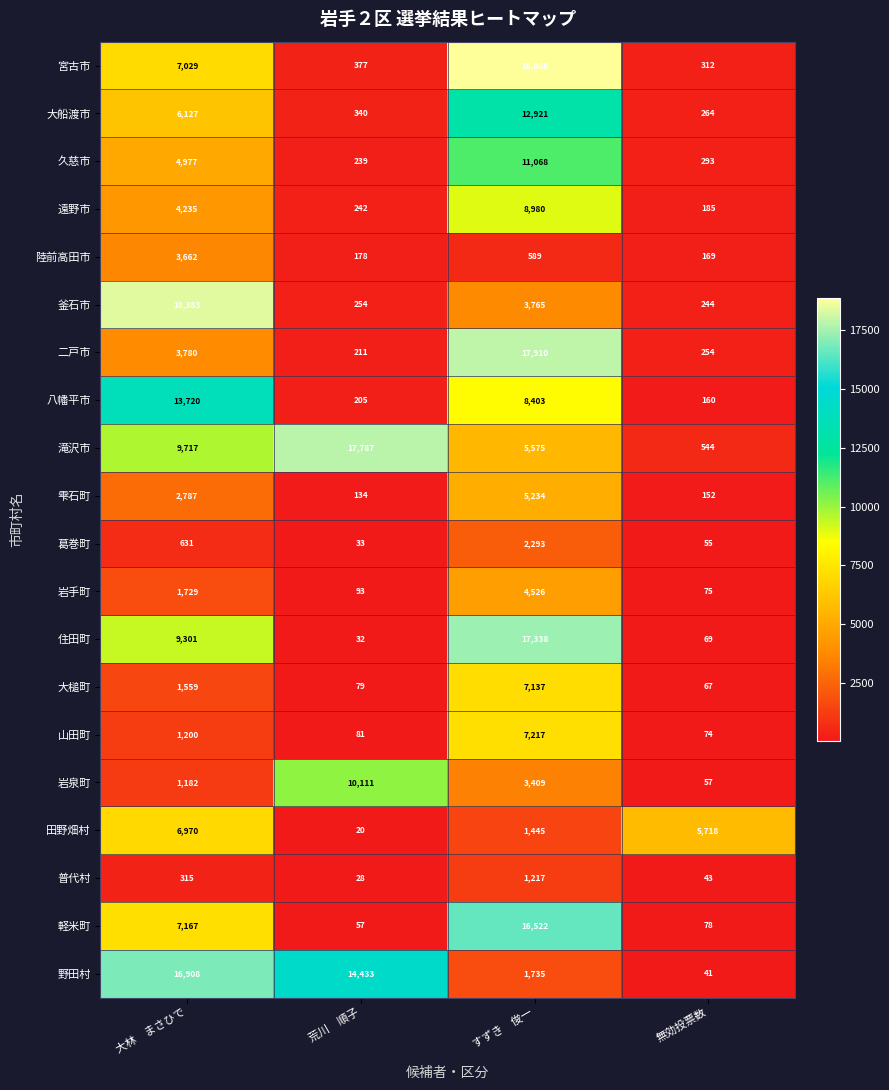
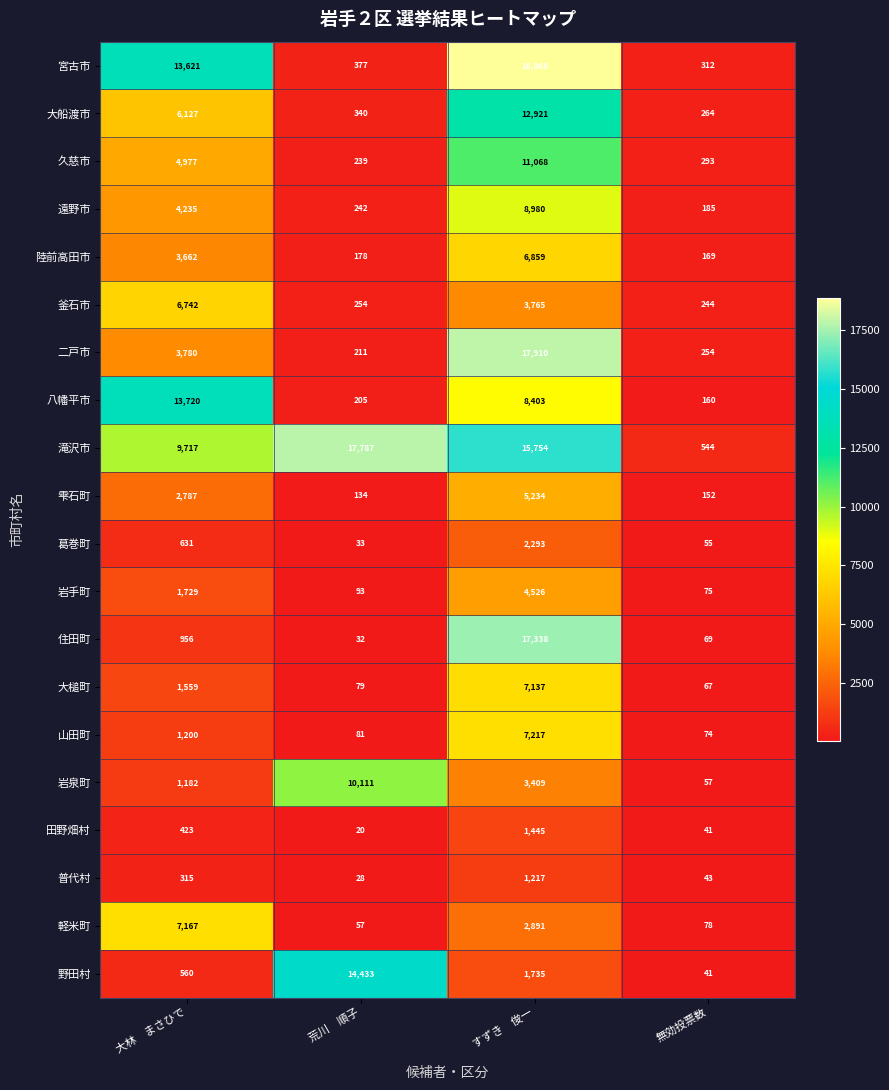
  {
    "宮古市": {
-     "大林 まさひで": "7,029",
+     "大林 まさひで": "13,621",
      "荒川 順子": "377",
      "すずき 俊一": "18,868",
      "無効投票数": "312"
    },
    "大船渡市": {
      "大林 まさひで": "6,127",
      "荒川 順子": "340",
      "すずき 俊一": "12,921",
      "無効投票数": "264"
    },
    "久慈市": {
      "大林 まさひで": "4,977",
      "荒川 順子": "239",
      "すずき 俊一": "11,068",
      "無効投票数": "293"
    },
    "遠野市": {
      "大林 まさひで": "4,235",
      "荒川 順子": "242",
      "すずき 俊一": "8,980",
      "無効投票数": "185"
    },
    "陸前高田市": {
      "大林 まさひで": "3,662",
      "荒川 順子": "178",
-     "すずき 俊一": "589",
+     "すずき 俊一": "6,859",
      "無効投票数": "169"
    },
    "釜石市": {
-     "大林 まさひで": "18,383",
+     "大林 まさひで": "6,742",
      "荒川 順子": "254",
      "すずき 俊一": "3,765",
      "無効投票数": "244"
    },
    "二戸市": {
      "大林 まさひで": "3,780",
      "荒川 順子": "211",
      "すずき 俊一": "17,910",
      "無効投票数": "254"
    },
    "八幡平市": {
      "大林 まさひで": "13,720",
      "荒川 順子": "205",
      "すずき 俊一": "8,403",
      "無効投票数": "160"
    },
    "滝沢市": {
      "大林 まさひで": "9,717",
      "荒川 順子": "17,787",
-     "すずき 俊一": "5,575",
+     "すずき 俊一": "15,754",
      "無効投票数": "544"
    },
    "雫石町": {
      "大林 まさひで": "2,787",
      "荒川 順子": "134",
      "すずき 俊一": "5,234",
      "無効投票数": "152"
    },
    "葛巻町": {
      "大林 まさひで": "631",
      "荒川 順子": "33",
      "すずき 俊一": "2,293",
      "無効投票数": "55"
    },
    "岩手町": {
      "大林 まさひで": "1,729",
      "荒川 順子": "93",
      "すずき 俊一": "4,526",
      "無効投票数": "75"
    },
    "住田町": {
-     "大林 まさひで": "9,301",
+     "大林 まさひで": "956",
      "荒川 順子": "32",
      "すずき 俊一": "17,338",
      "無効投票数": "69"
    },
    "大槌町": {
      "大林 まさひで": "1,559",
      "荒川 順子": "79",
      "すずき 俊一": "7,137",
      "無効投票数": "67"
    },
    "山田町": {
      "大林 まさひで": "1,200",
      "荒川 順子": "81",
      "すずき 俊一": "7,217",
      "無効投票数": "74"
    },
    "岩泉町": {
      "大林 まさひで": "1,182",
      "荒川 順子": "10,111",
      "すずき 俊一": "3,409",
      "無効投票数": "57"
    },
    "田野畑村": {
-     "大林 まさひで": "6,970",
+     "大林 まさひで": "423",
      "荒川 順子": "20",
      "すずき 俊一": "1,445",
-     "無効投票数": "5,718"
+     "無効投票数": "41"
    },
    "普代村": {
      "大林 まさひで": "315",
      "荒川 順子": "28",
      "すずき 俊一": "1,217",
      "無効投票数": "43"
    },
    "軽米町": {
      "大林 まさひで": "7,167",
      "荒川 順子": "57",
-     "すずき 俊一": "16,522",
+     "すずき 俊一": "2,891",
      "無効投票数": "78"
    },
    "野田村": {
-     "大林 まさひで": "16,908",
+     "大林 まさひで": "560",
      "荒川 順子": "14,433",
      "すずき 俊一": "1,735",
      "無効投票数": "41"
    }
  }
